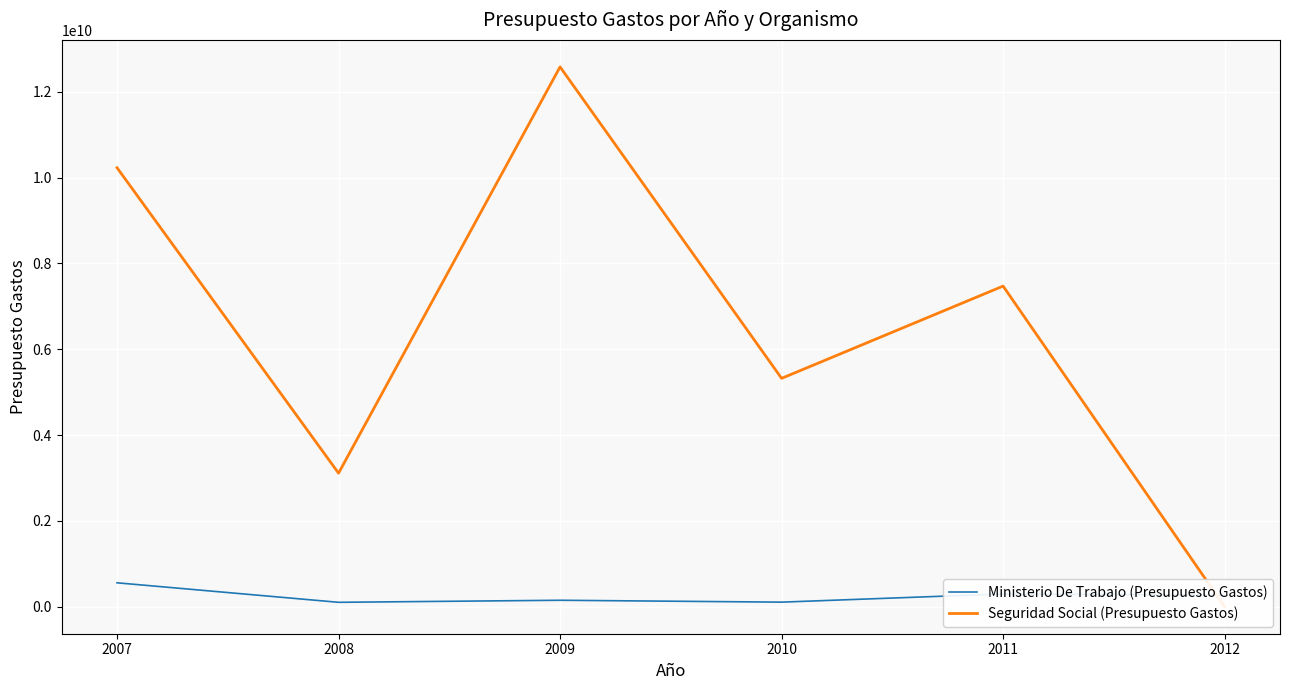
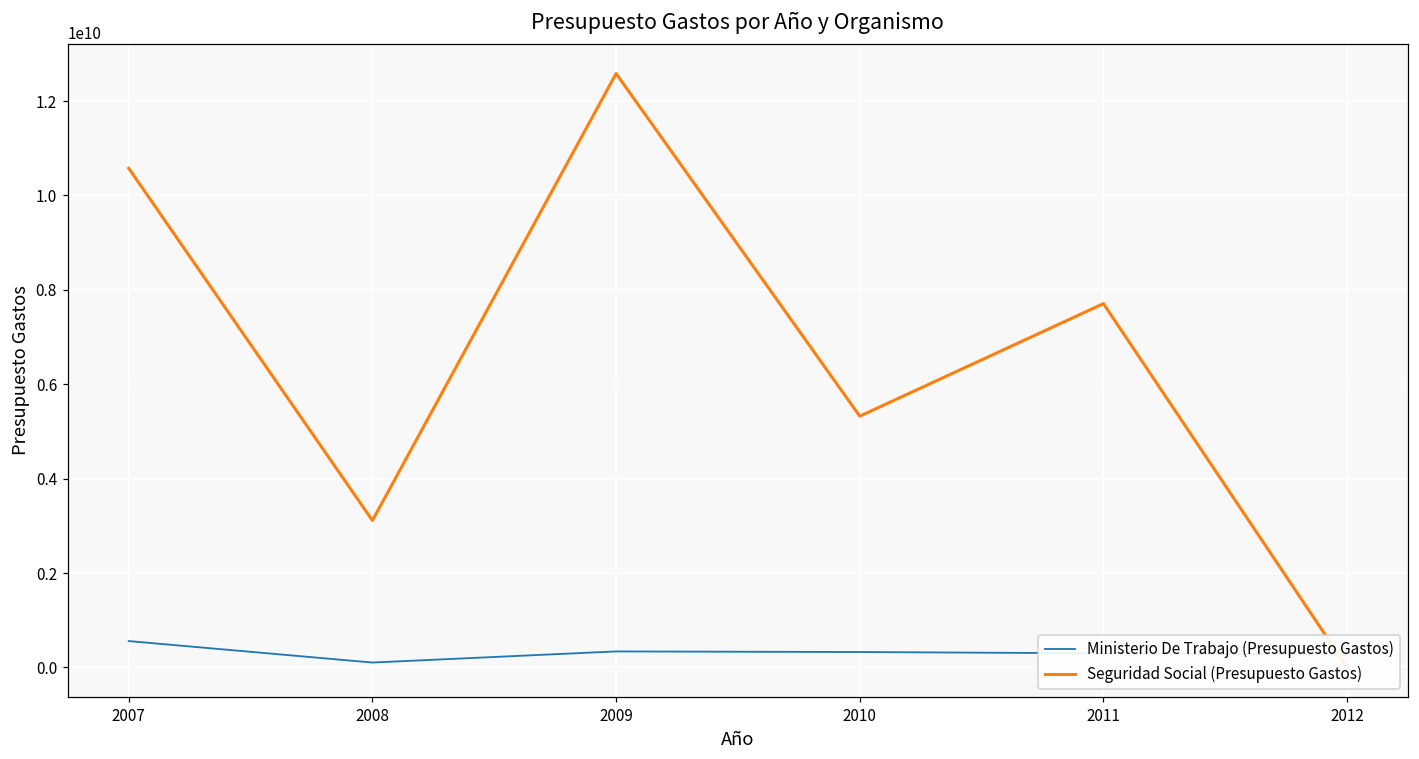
  {
    "Ministerio De Trabajo (Presupuesto Gastos)": {
      "2007": 600000000,
      "2008": 100000000,
-     "2009": 200000000,
-     "2010": 100000000
+     "2009": 300000000,
+     "2010": 300000000
    },
    "Seguridad Social (Presupuesto Gastos)": {
-     "2007": 10200000000,
+     "2007": 10600000000,
      "2008": 3100000000,
      "2009": 12600000000,
      "2010": 5300000000,
-     "2011": 7500000000
+     "2011": 7700000000
    }
  }
